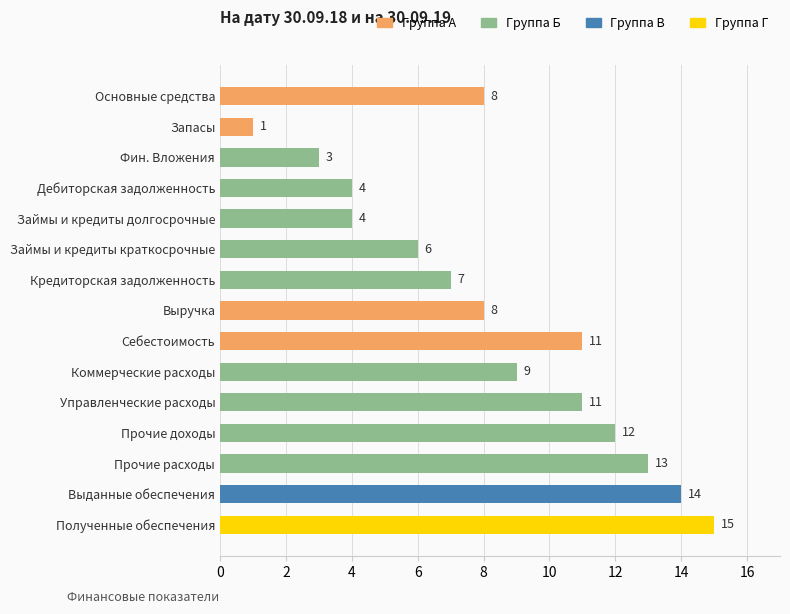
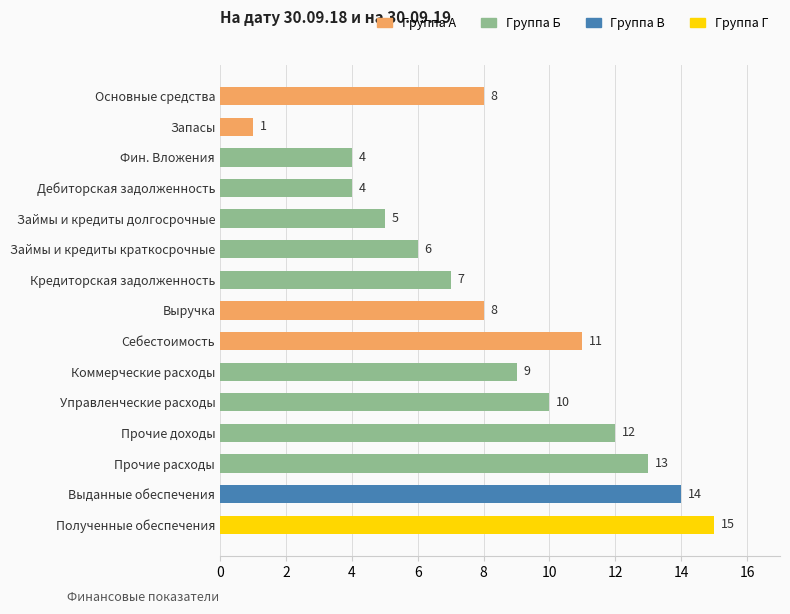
  {
    "Основные средства": 8,
    "Запасы": 1,
-   "Фин. Вложения": 3,
+   "Фин. Вложения": 4,
    "Дебиторская задолженность": 4,
-   "Займы и кредиты долгосрочные": 4,
+   "Займы и кредиты долгосрочные": 5,
    "Займы и кредиты краткосрочные": 6,
    "Кредиторская задолженность": 7,
    "Выручка": 8,
    "Себестоимость": 11,
    "Коммерческие расходы": 9,
-   "Управленческие расходы": 11,
+   "Управленческие расходы": 10,
    "Прочие доходы": 12,
    "Прочие расходы": 13,
    "Выданные обеспечения": 14,
    "Полученные обеспечения": 15
  }
